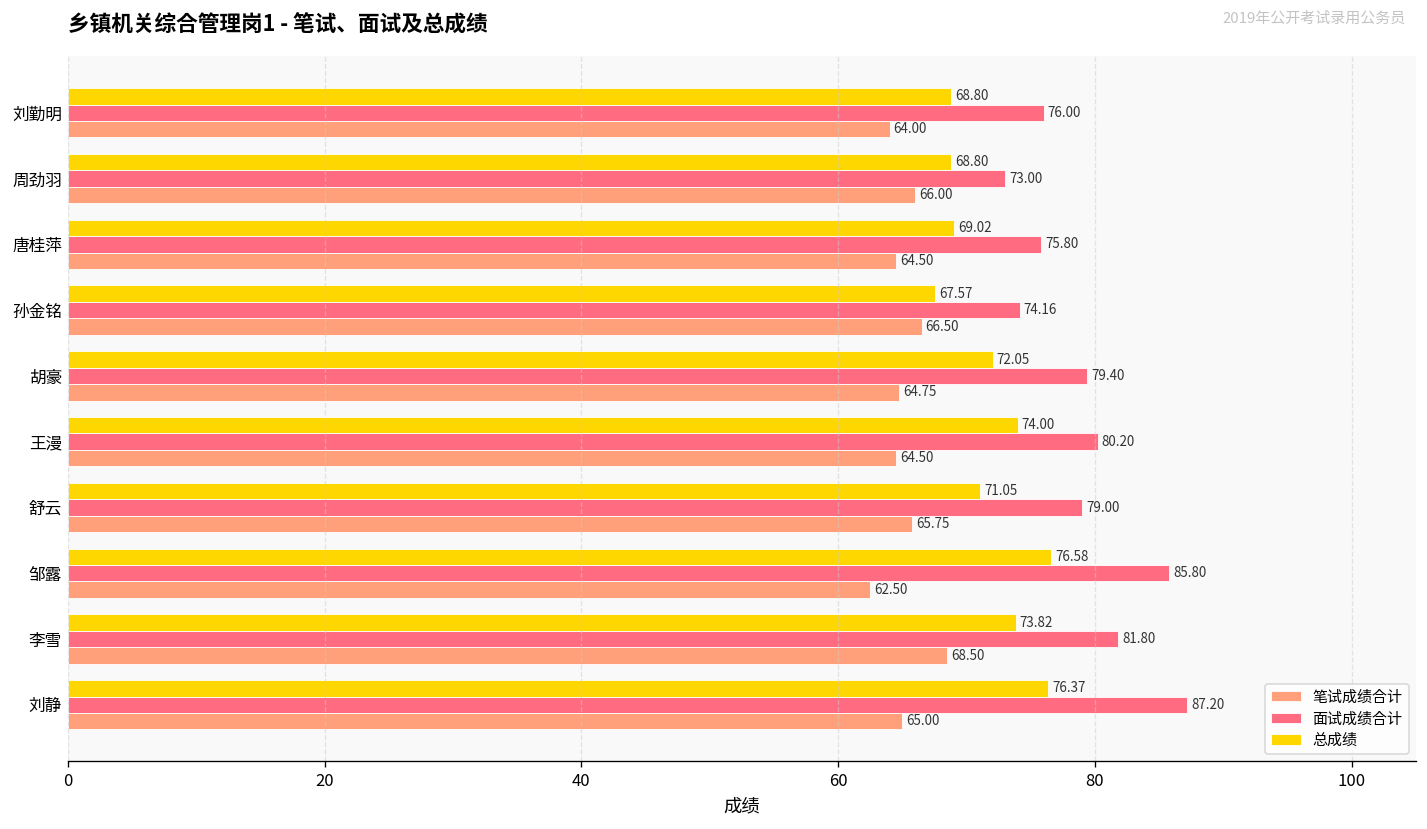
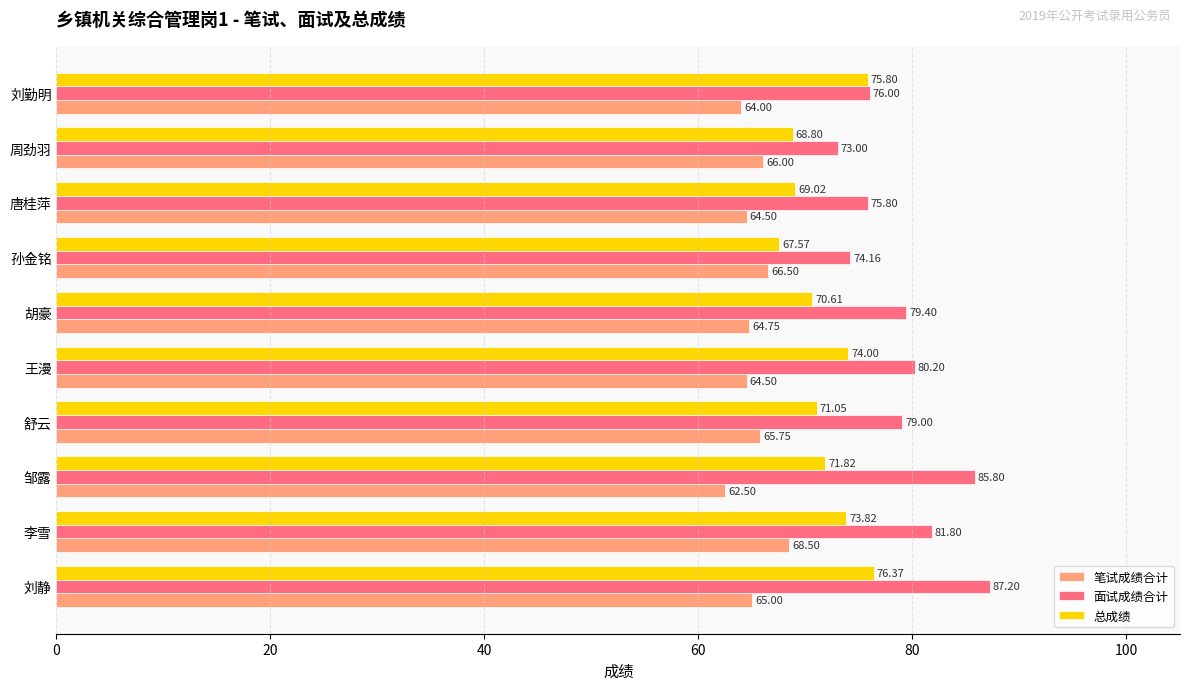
  {
    "总成绩": {
-     "刘勤明": 68.80,
+     "刘勤明": 75.80,
      "周劲羽": 68.80,
      "唐桂萍": 69.02,
      "孙金铭": 67.57,
-     "胡豪": 72.05,
+     "胡豪": 70.61,
      "王漫": 74.00,
      "舒云": 71.05,
-     "邹露": 76.58,
+     "邹露": 71.82,
      "李雪": 73.82,
      "刘静": 76.37
    }
  }
